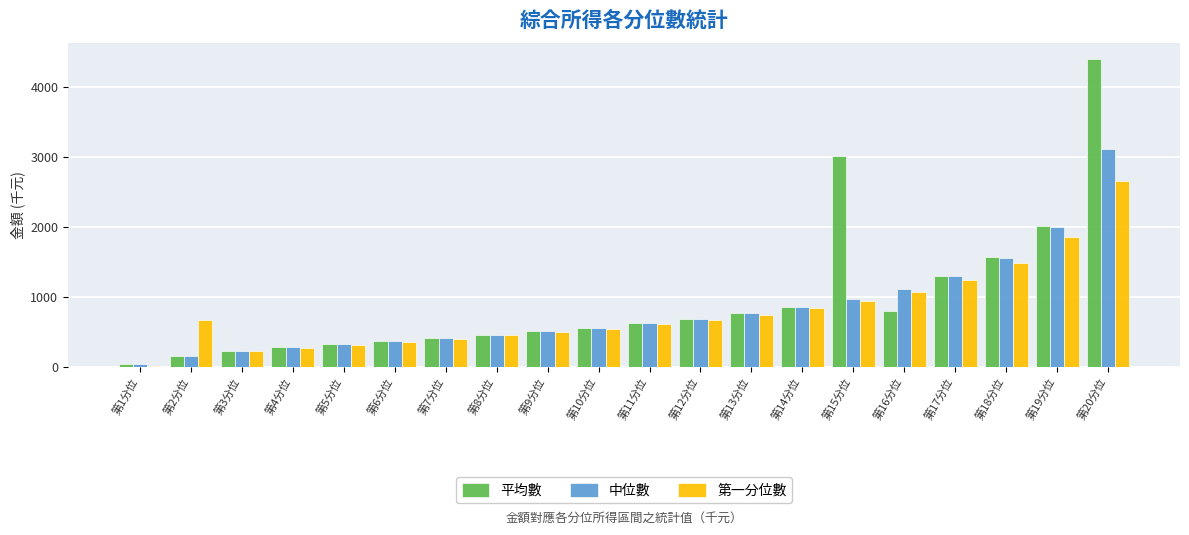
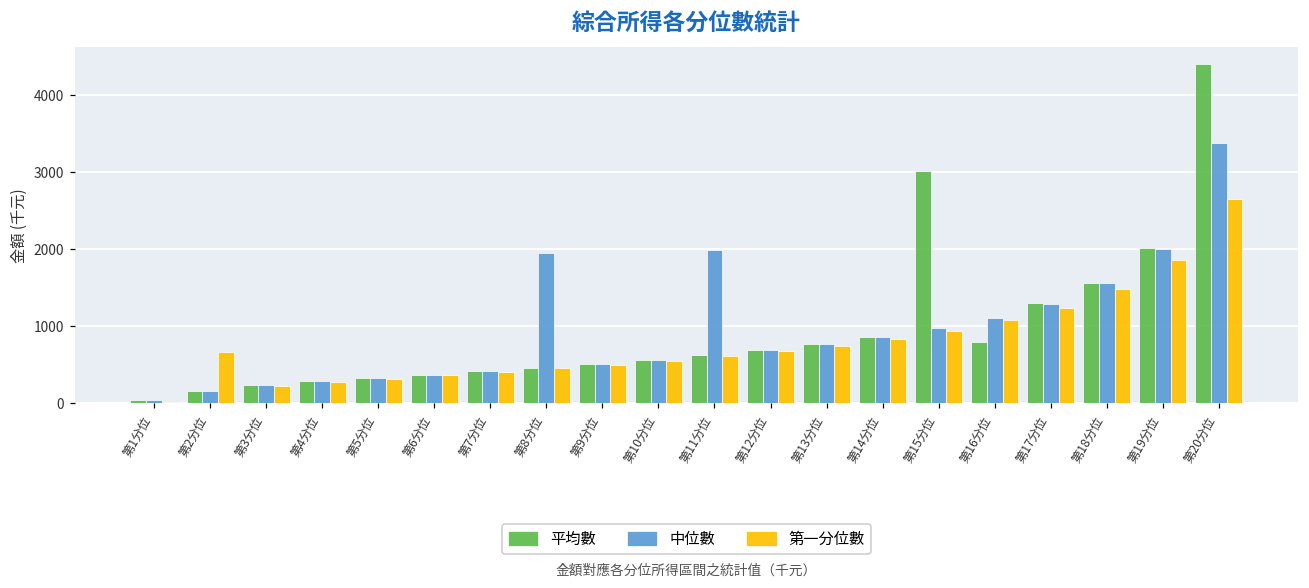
  {
    "平均數": {
      "第1分位": 0,
      "第2分位": 200,
      "第3分位": 200,
      "第4分位": 300,
      "第5分位": 300,
      "第6分位": 400,
      "第7分位": 400,
      "第8分位": 500,
      "第9分位": 500,
      "第10分位": 600,
      "第11分位": 600,
      "第12分位": 700,
      "第13分位": 800,
      "第14分位": 900,
      "第15分位": 3000,
      "第16分位": 800,
      "第17分位": 1300,
      "第18分位": 1600,
      "第19分位": 2000,
      "第20分位": 4400
    },
    "中位數": {
      "第1分位": 0,
      "第2分位": 200,
      "第3分位": 200,
      "第4分位": 300,
      "第5分位": 300,
      "第6分位": 400,
      "第7分位": 400,
-     "第8分位": 500,
+     "第8分位": 1900,
      "第9分位": 500,
      "第10分位": 600,
-     "第11分位": 600,
+     "第11分位": 2000,
      "第12分位": 700,
      "第13分位": 800,
      "第14分位": 900,
      "第15分位": 1000,
      "第16分位": 1100,
      "第17分位": 1300,
      "第18分位": 1600,
      "第19分位": 2000,
-     "第20分位": 3100
+     "第20分位": 3400
    },
    "第一分位數": {
      "第2分位": 700,
      "第3分位": 200,
      "第4分位": 300,
      "第5分位": 300,
      "第6分位": 400,
      "第7分位": 400,
      "第8分位": 400,
      "第9分位": 500,
      "第10分位": 500,
      "第11分位": 600,
      "第12分位": 700,
      "第13分位": 700,
      "第14分位": 800,
      "第15分位": 900,
      "第16分位": 1100,
      "第17分位": 1200,
      "第18分位": 1500,
      "第19分位": 1900,
      "第20分位": 2700
    }
  }
